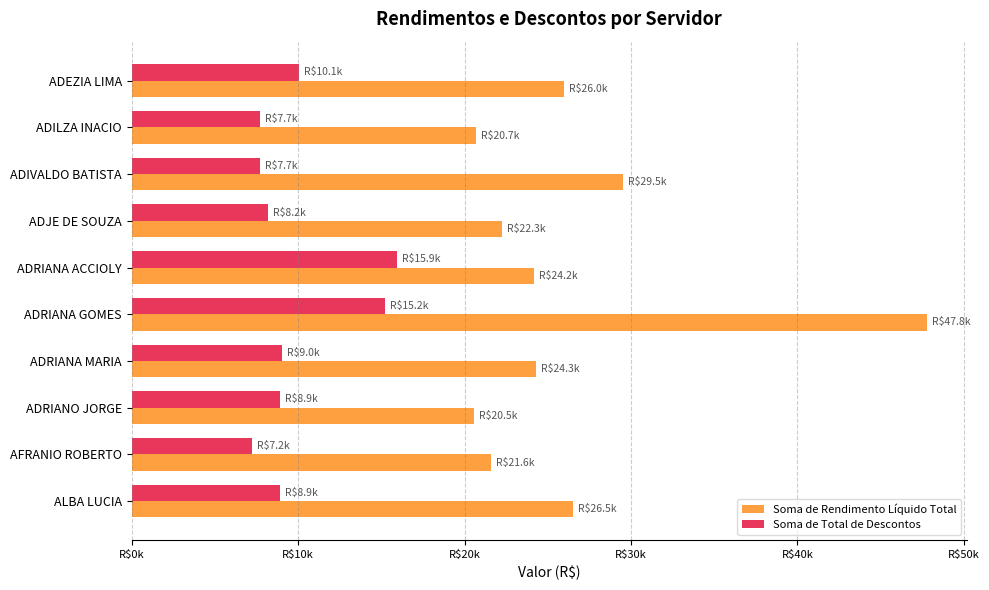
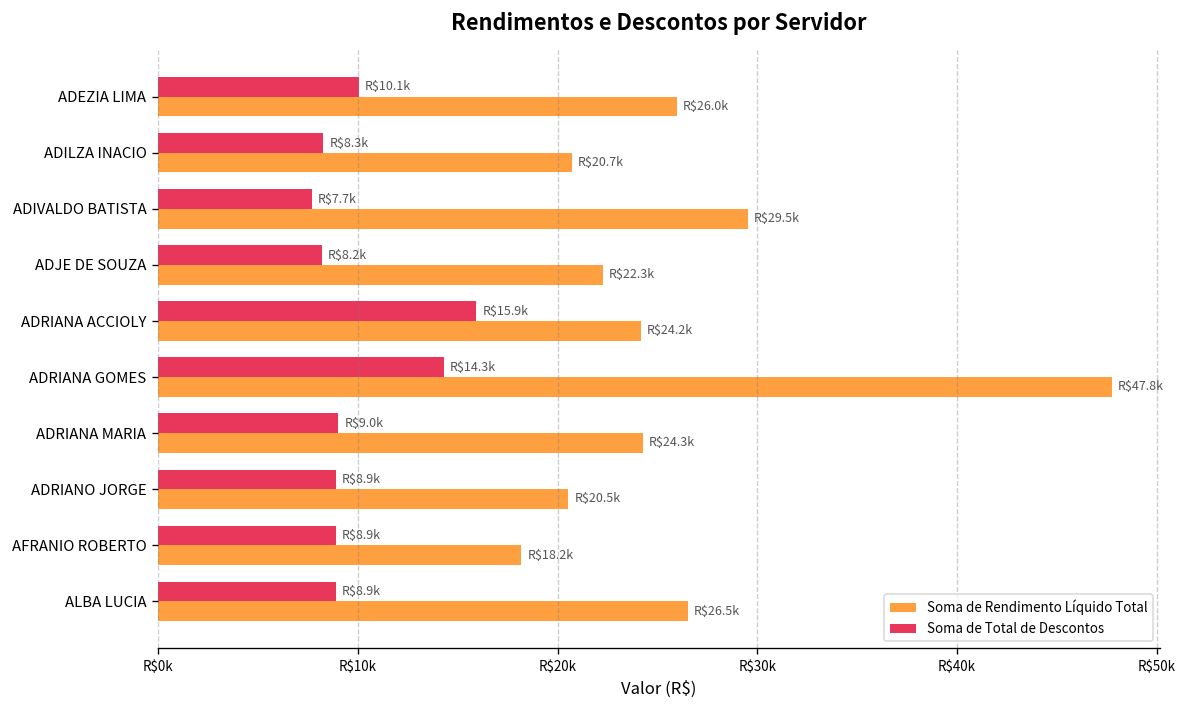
  {
    "Soma de Rendimento Líquido Total": {
      "ADEZIA LIMA": "$26.0k",
      "ADILZA INACIO": "$20.7k",
      "ADIVALDO BATISTA": "$29.5k",
      "ADJE DE SOUZA": "$22.3k",
      "ADRIANA ACCIOLY": "$24.2k",
      "ADRIANA GOMES": "$47.8k",
      "ADRIANA MARIA": "$24.3k",
      "ADRIANO JORGE": "$20.5k",
-     "AFRANIO ROBERTO": "$21.6k",
+     "AFRANIO ROBERTO": "$18.2k",
      "ALBA LUCIA": "$26.5k"
    },
    "Soma de Total de Descontos": {
      "ADEZIA LIMA": "$10.1k",
-     "ADILZA INACIO": "$7.7k",
+     "ADILZA INACIO": "$8.3k",
      "ADIVALDO BATISTA": "$7.7k",
      "ADJE DE SOUZA": "$8.2k",
      "ADRIANA ACCIOLY": "$15.9k",
-     "ADRIANA GOMES": "$15.2k",
+     "ADRIANA GOMES": "$14.3k",
      "ADRIANA MARIA": "$9.0k",
      "ADRIANO JORGE": "$8.9k",
-     "AFRANIO ROBERTO": "$7.2k",
+     "AFRANIO ROBERTO": "$8.9k",
      "ALBA LUCIA": "$8.9k"
    }
  }
